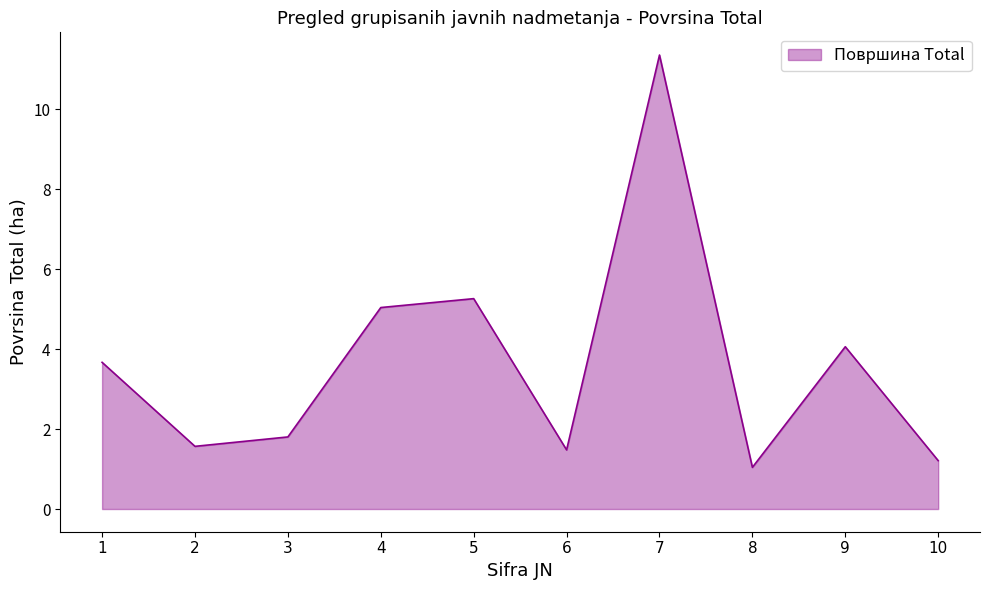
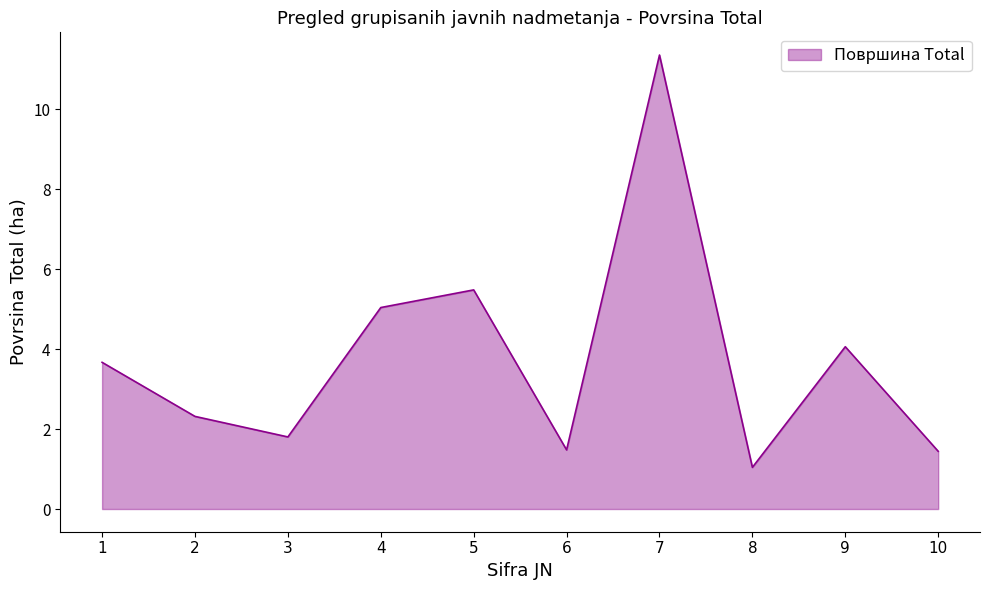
  {
    "1": 3.7,
-   "2": 1.6,
+   "2": 2.3,
    "3": 1.8,
    "4": 5.0,
-   "5": 5.3,
+   "5": 5.5,
    "6": 1.5,
    "7": 11.4,
    "8": 1.0,
    "9": 4.1,
-   "10": 1.2
+   "10": 1.4
  }
